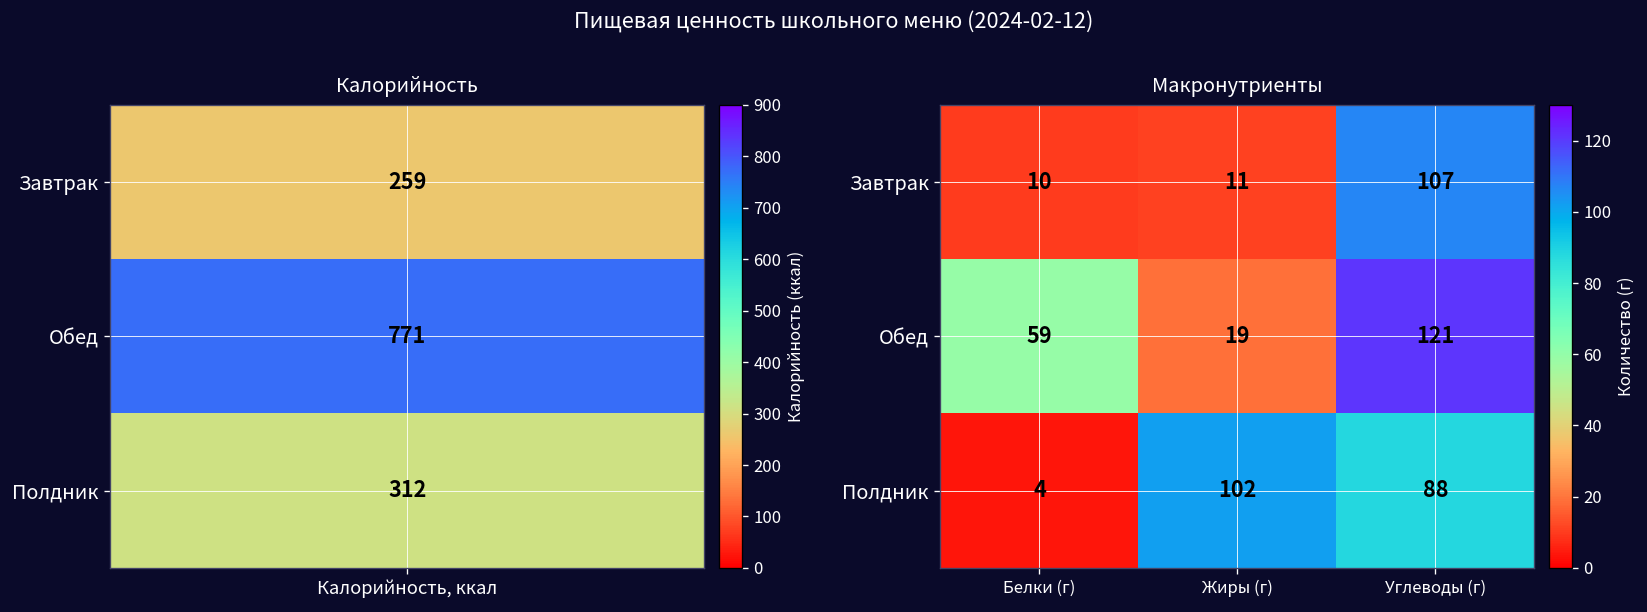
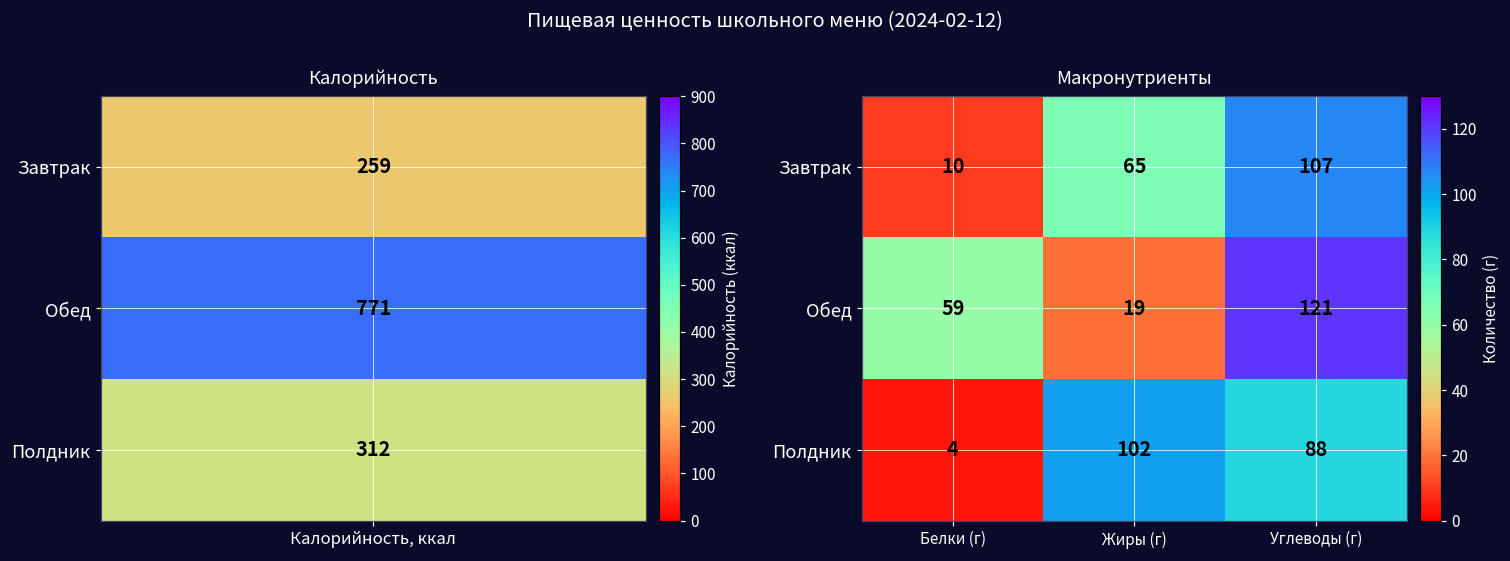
  {
    "Калорийность": {
      "Завтрак": {
        "Калорийность, ккал": 259
      },
      "Обед": {
        "Калорийность, ккал": 771
      },
      "Полдник": {
        "Калорийность, ккал": 312
      }
    },
    "Макронутриенты": {
      "Завтрак": {
        "Белки (г)": 10,
-       "Жиры (г)": 11,
+       "Жиры (г)": 65,
        "Углеводы (г)": 107
      },
      "Обед": {
        "Белки (г)": 59,
        "Жиры (г)": 19,
        "Углеводы (г)": 121
      },
      "Полдник": {
        "Белки (г)": 4,
        "Жиры (г)": 102,
        "Углеводы (г)": 88
      }
    }
  }
